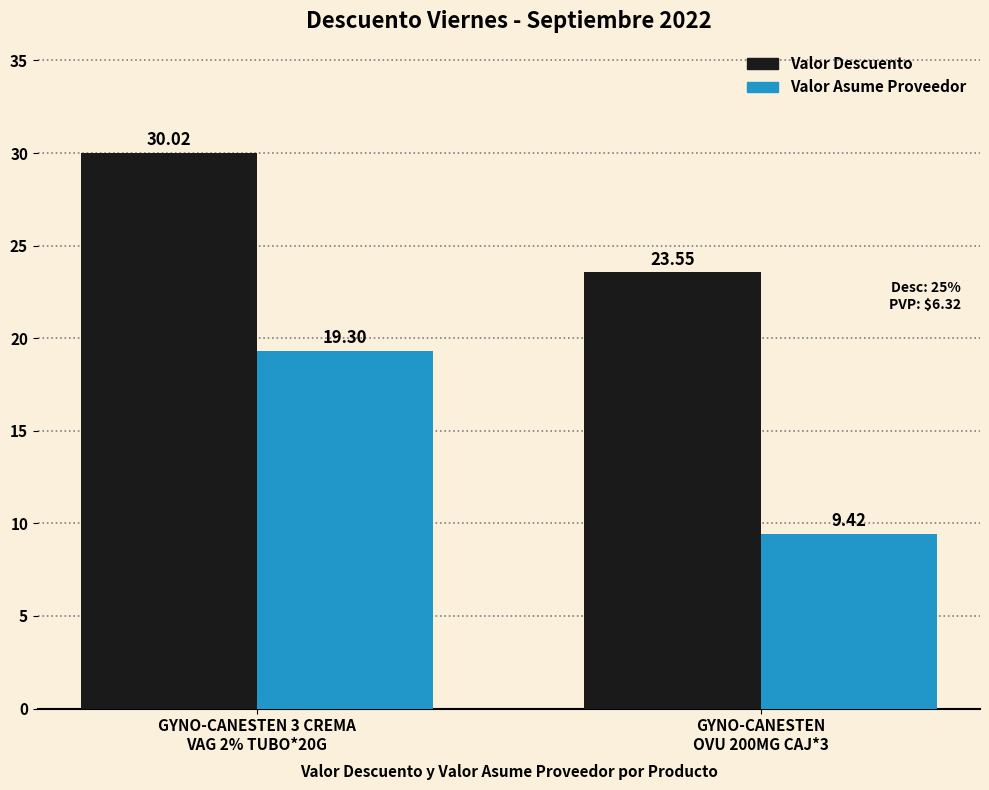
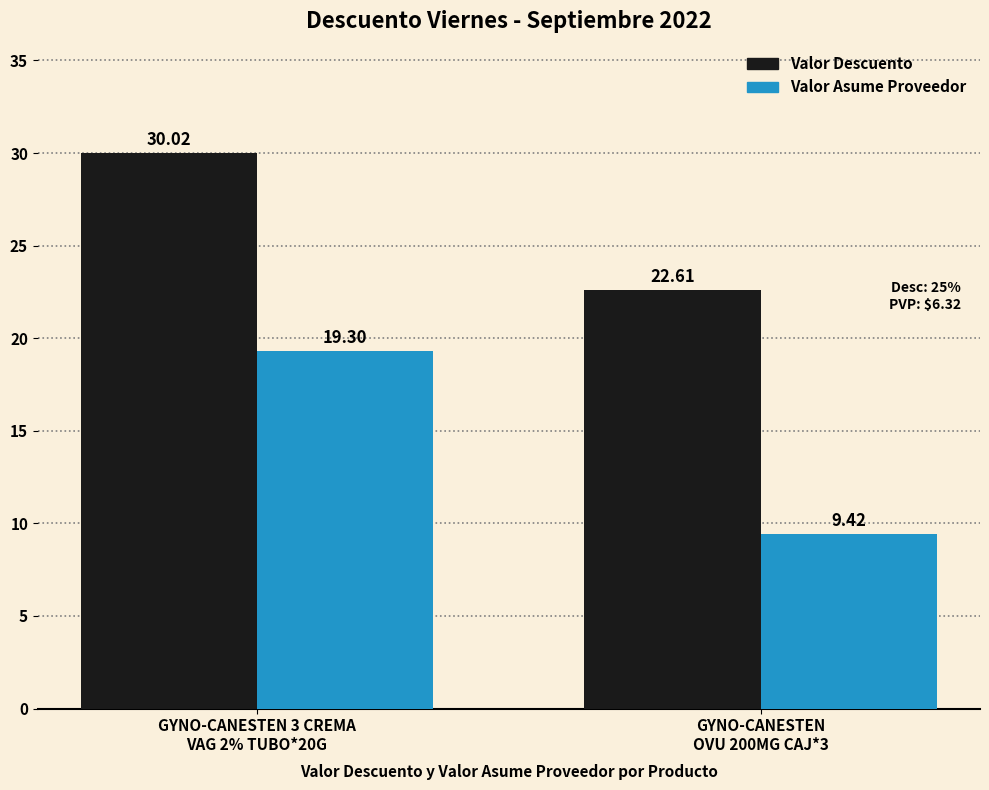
  {
    "Valor Descuento": {
      "GYNO-CANESTEN 3 CREMA VAG 2% TUBO*20G": 30.02,
-     "GYNO-CANESTEN OVU 200MG CAJ*3": 23.55
+     "GYNO-CANESTEN OVU 200MG CAJ*3": 22.61
    },
    "Valor Asume Proveedor": {
      "GYNO-CANESTEN 3 CREMA VAG 2% TUBO*20G": 19.30,
      "GYNO-CANESTEN OVU 200MG CAJ*3": 9.42
    }
  }
